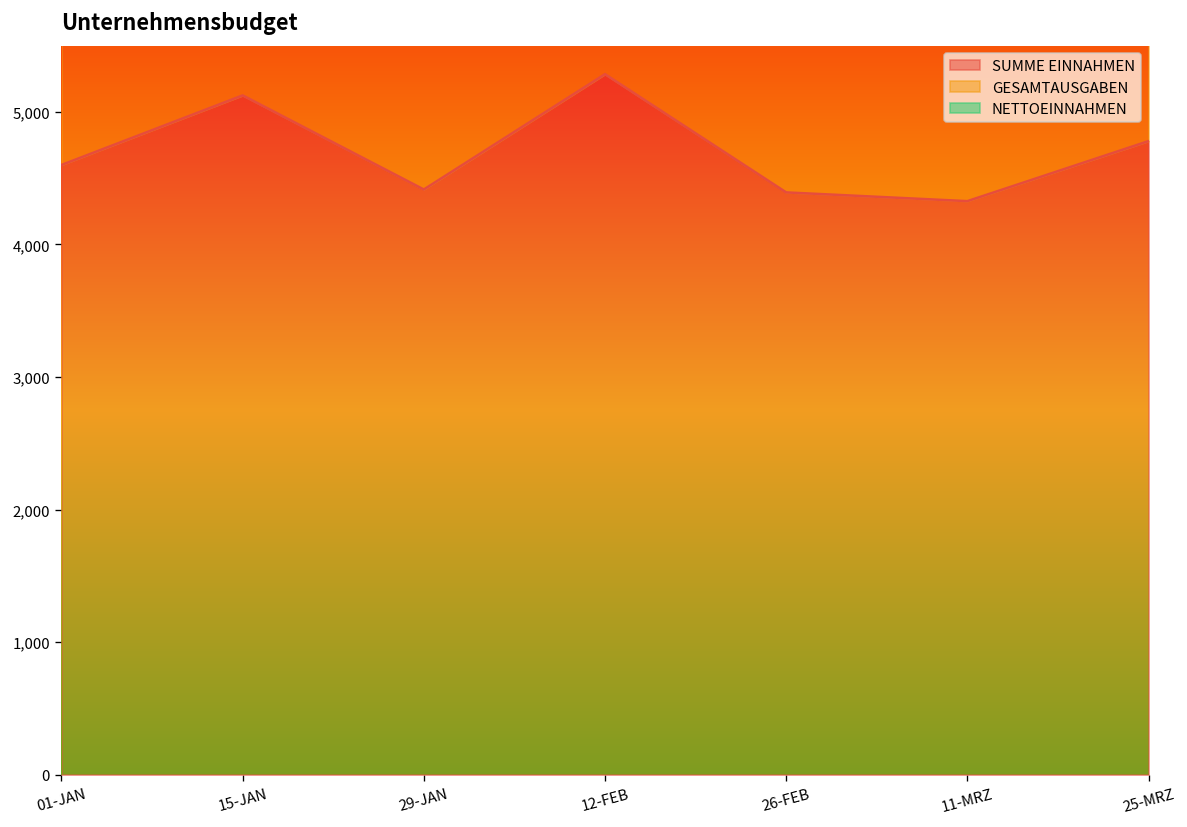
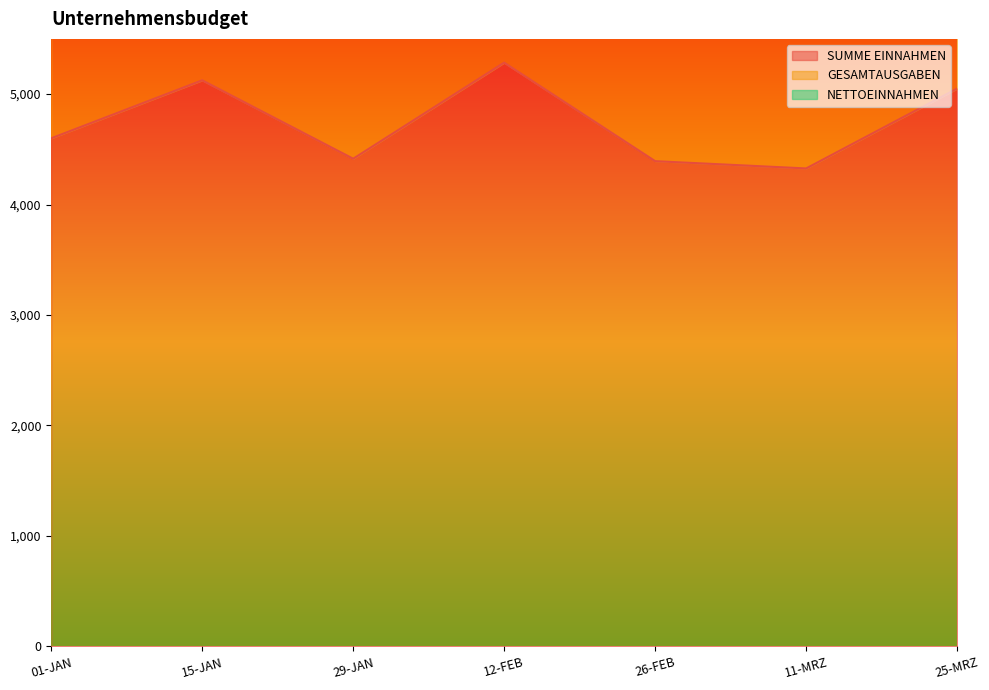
  {
    "SUMME EINNAHMEN": {
      "01-JAN": "4,600",
      "15-JAN": "5,130",
      "29-JAN": "4,420",
      "12-FEB": "5,290",
      "26-FEB": "4,390",
      "11-MRZ": "4,330",
-     "25-MRZ": "4,780"
+     "25-MRZ": "5,050"
    }
  }
